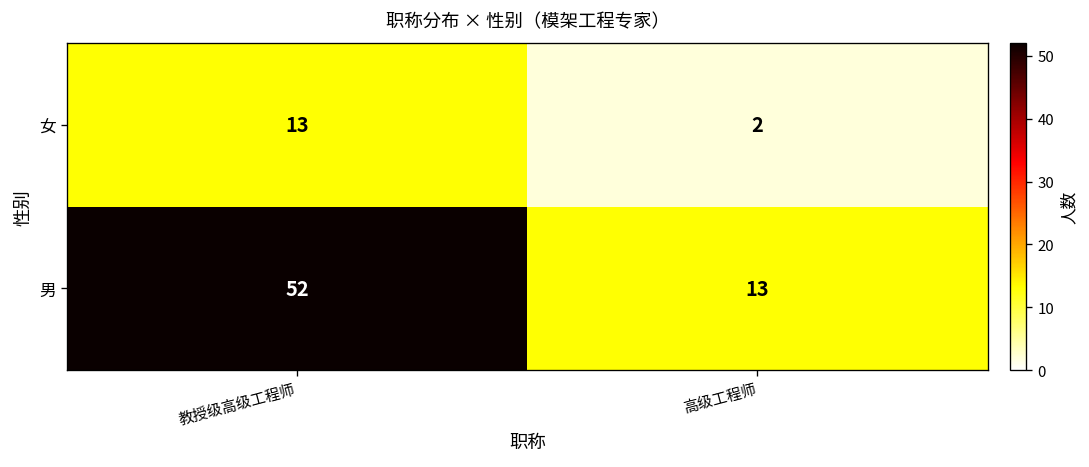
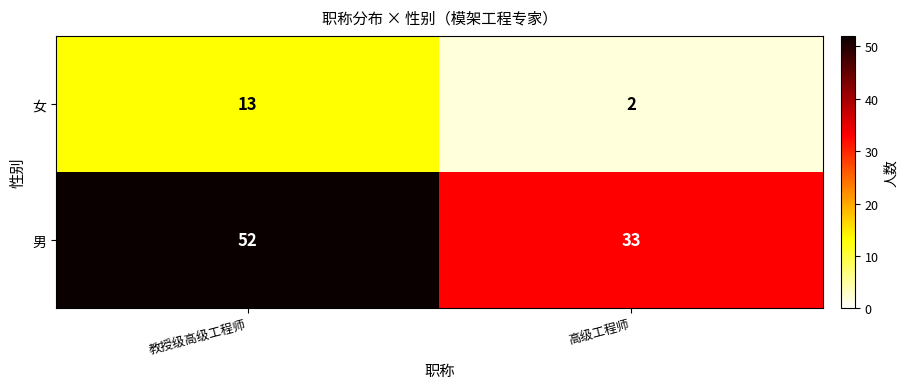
  {
    "女": {
      "教授级高级工程师": 13,
      "高级工程师": 2
    },
    "男": {
      "教授级高级工程师": 52,
-     "高级工程师": 13
+     "高级工程师": 33
    }
  }
